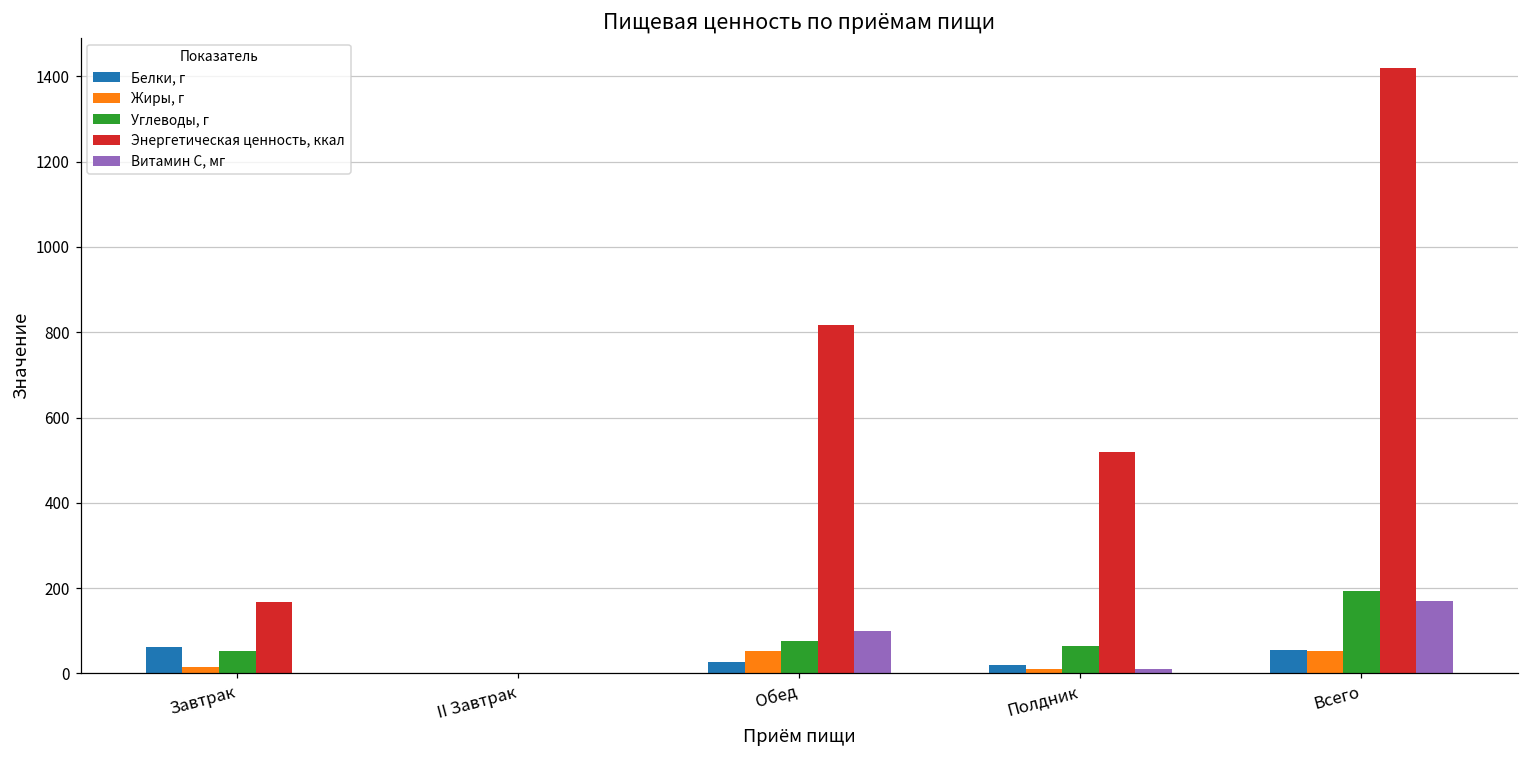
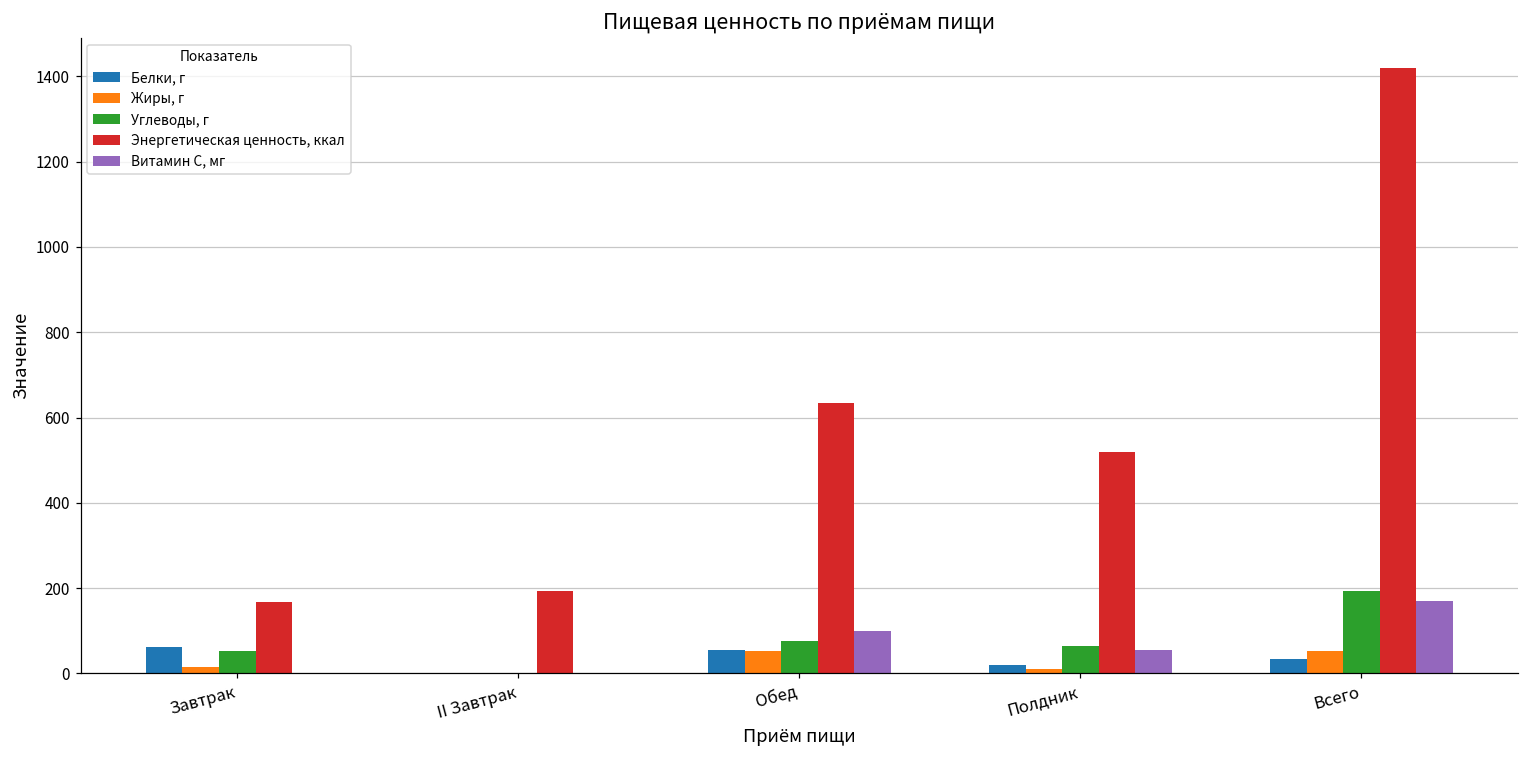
  {
    "Белки, г": {
      "Завтрак": 60,
      "II Завтрак": 0,
-     "Обед": 30,
+     "Обед": 50,
      "Полдник": 20,
-     "Всего": 60
+     "Всего": 30
    },
    "Жиры, г": {
      "Завтрак": 20,
      "II Завтрак": 0,
      "Обед": 50,
      "Полдник": 10,
      "Всего": 50
    },
    "Углеводы, г": {
      "Завтрак": 50,
      "II Завтрак": 0,
      "Обед": 80,
      "Полдник": 60,
      "Всего": 190
    },
    "Энергетическая ценность, ккал": {
      "Завтрак": 170,
-     "II Завтрак": 0,
-     "Обед": 820,
+     "II Завтрак": 190,
+     "Обед": 640,
      "Полдник": 520,
      "Всего": 1420
    },
    "Витамин С, мг": {
      "II Завтрак": 0,
      "Обед": 100,
-     "Полдник": 10,
+     "Полдник": 60,
      "Всего": 170
    }
  }
